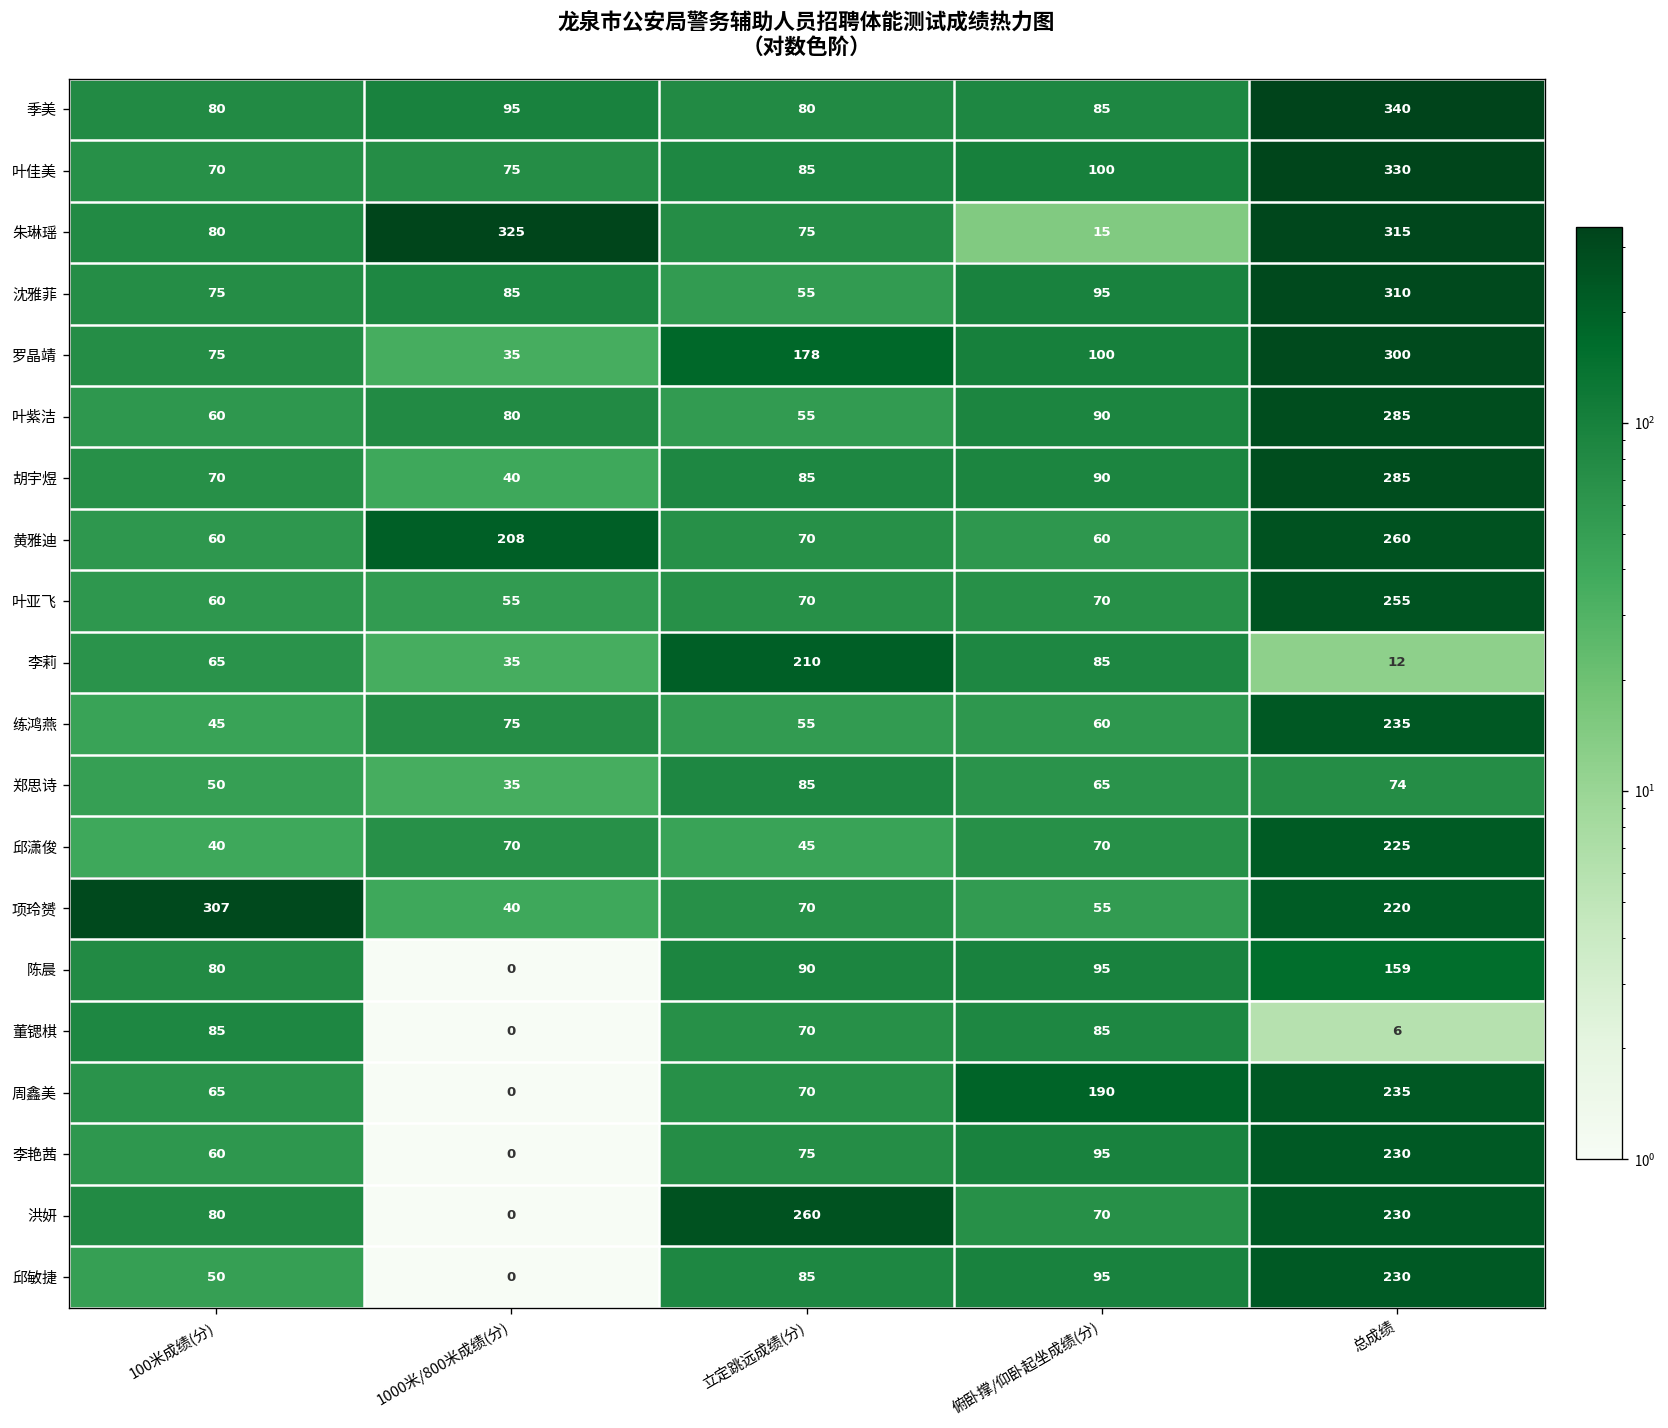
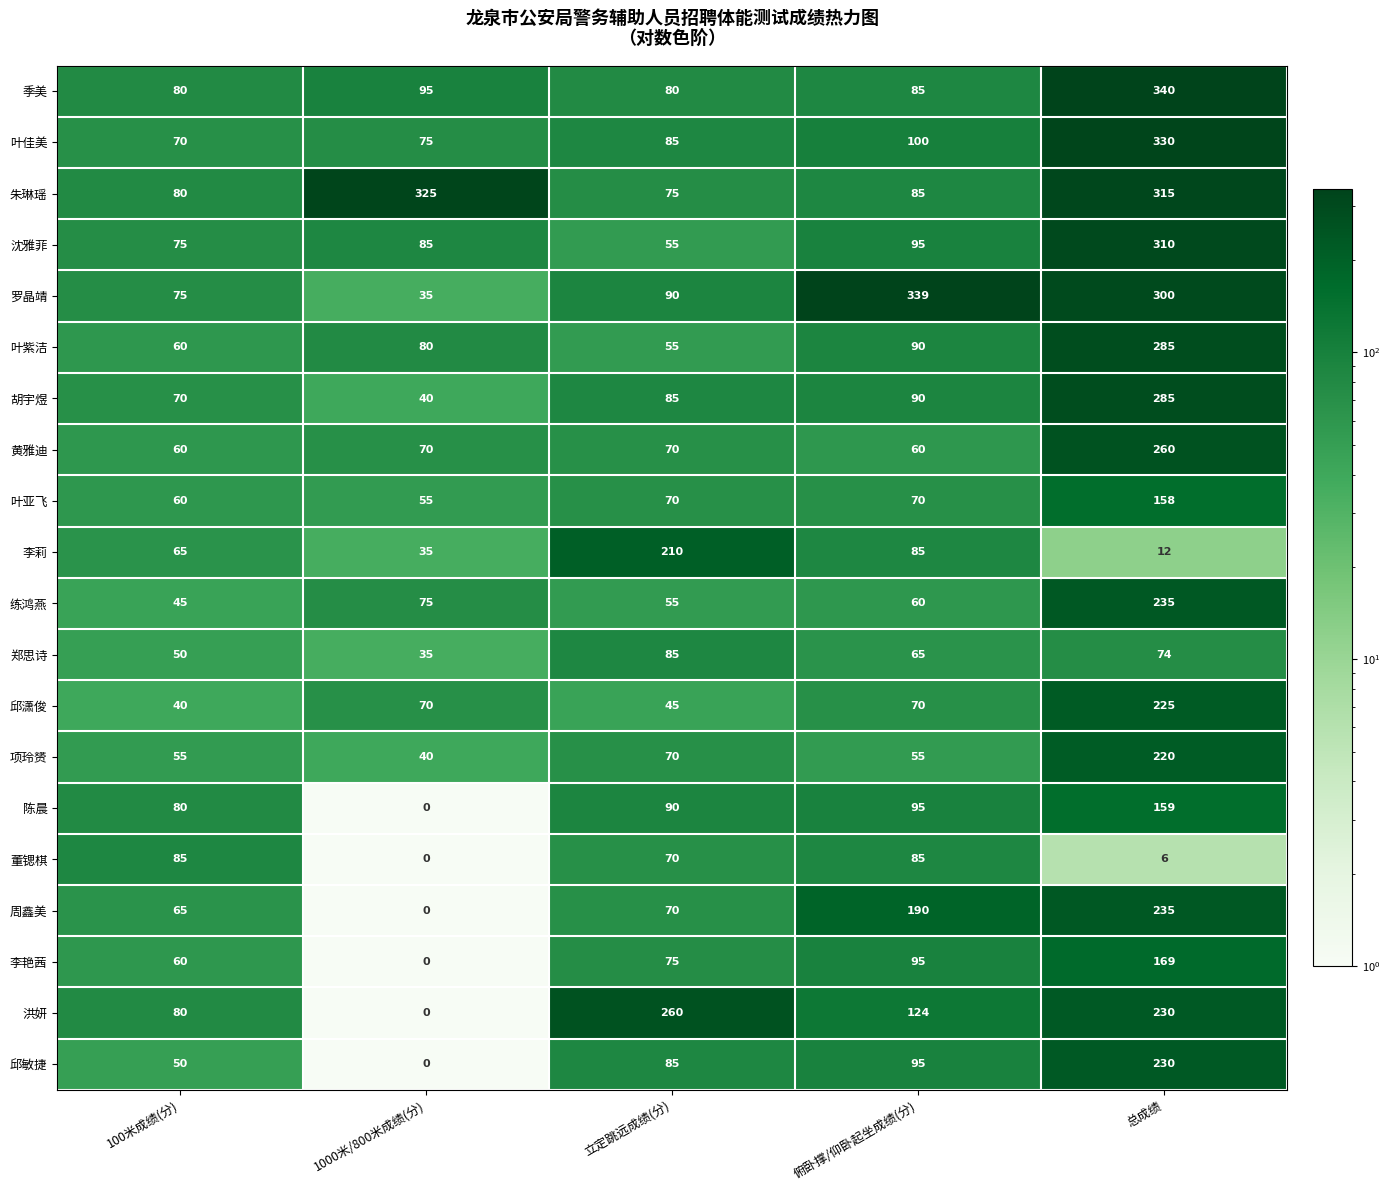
  {
    "季美": {
      "100米成绩(分)": 80,
      "1000米/800米成绩(分)": 95,
      "立定跳远成绩(分)": 80,
      "俯卧撑/仰卧起坐成绩(分)": 85,
      "总成绩": 340
    },
    "叶佳美": {
      "100米成绩(分)": 70,
      "1000米/800米成绩(分)": 75,
      "立定跳远成绩(分)": 85,
      "俯卧撑/仰卧起坐成绩(分)": 100,
      "总成绩": 330
    },
    "朱琳瑶": {
      "100米成绩(分)": 80,
      "1000米/800米成绩(分)": 325,
      "立定跳远成绩(分)": 75,
-     "俯卧撑/仰卧起坐成绩(分)": 15,
+     "俯卧撑/仰卧起坐成绩(分)": 85,
      "总成绩": 315
    },
    "沈雅菲": {
      "100米成绩(分)": 75,
      "1000米/800米成绩(分)": 85,
      "立定跳远成绩(分)": 55,
      "俯卧撑/仰卧起坐成绩(分)": 95,
      "总成绩": 310
    },
    "罗晶靖": {
      "100米成绩(分)": 75,
      "1000米/800米成绩(分)": 35,
-     "立定跳远成绩(分)": 178,
-     "俯卧撑/仰卧起坐成绩(分)": 100,
+     "立定跳远成绩(分)": 90,
+     "俯卧撑/仰卧起坐成绩(分)": 339,
      "总成绩": 300
    },
    "叶紫洁": {
      "100米成绩(分)": 60,
      "1000米/800米成绩(分)": 80,
      "立定跳远成绩(分)": 55,
      "俯卧撑/仰卧起坐成绩(分)": 90,
      "总成绩": 285
    },
    "胡宇煜": {
      "100米成绩(分)": 70,
      "1000米/800米成绩(分)": 40,
      "立定跳远成绩(分)": 85,
      "俯卧撑/仰卧起坐成绩(分)": 90,
      "总成绩": 285
    },
    "黄雅迪": {
      "100米成绩(分)": 60,
-     "1000米/800米成绩(分)": 208,
+     "1000米/800米成绩(分)": 70,
      "立定跳远成绩(分)": 70,
      "俯卧撑/仰卧起坐成绩(分)": 60,
      "总成绩": 260
    },
    "叶亚飞": {
      "100米成绩(分)": 60,
      "1000米/800米成绩(分)": 55,
      "立定跳远成绩(分)": 70,
      "俯卧撑/仰卧起坐成绩(分)": 70,
-     "总成绩": 255
+     "总成绩": 158
    },
    "李莉": {
      "100米成绩(分)": 65,
      "1000米/800米成绩(分)": 35,
      "立定跳远成绩(分)": 210,
      "俯卧撑/仰卧起坐成绩(分)": 85,
      "总成绩": 12
    },
    "练鸿燕": {
      "100米成绩(分)": 45,
      "1000米/800米成绩(分)": 75,
      "立定跳远成绩(分)": 55,
      "俯卧撑/仰卧起坐成绩(分)": 60,
      "总成绩": 235
    },
    "郑思诗": {
      "100米成绩(分)": 50,
      "1000米/800米成绩(分)": 35,
      "立定跳远成绩(分)": 85,
      "俯卧撑/仰卧起坐成绩(分)": 65,
      "总成绩": 74
    },
    "邱潇俊": {
      "100米成绩(分)": 40,
      "1000米/800米成绩(分)": 70,
      "立定跳远成绩(分)": 45,
      "俯卧撑/仰卧起坐成绩(分)": 70,
      "总成绩": 225
    },
    "项玲赟": {
-     "100米成绩(分)": 307,
+     "100米成绩(分)": 55,
      "1000米/800米成绩(分)": 40,
      "立定跳远成绩(分)": 70,
      "俯卧撑/仰卧起坐成绩(分)": 55,
      "总成绩": 220
    },
    "陈晨": {
      "100米成绩(分)": 80,
      "1000米/800米成绩(分)": 0,
      "立定跳远成绩(分)": 90,
      "俯卧撑/仰卧起坐成绩(分)": 95,
      "总成绩": 159
    },
    "董锶棋": {
      "100米成绩(分)": 85,
      "1000米/800米成绩(分)": 0,
      "立定跳远成绩(分)": 70,
      "俯卧撑/仰卧起坐成绩(分)": 85,
      "总成绩": 6
    },
    "周鑫美": {
      "100米成绩(分)": 65,
      "1000米/800米成绩(分)": 0,
      "立定跳远成绩(分)": 70,
      "俯卧撑/仰卧起坐成绩(分)": 190,
      "总成绩": 235
    },
    "李艳茜": {
      "100米成绩(分)": 60,
      "1000米/800米成绩(分)": 0,
      "立定跳远成绩(分)": 75,
      "俯卧撑/仰卧起坐成绩(分)": 95,
-     "总成绩": 230
+     "总成绩": 169
    },
    "洪妍": {
      "100米成绩(分)": 80,
      "1000米/800米成绩(分)": 0,
      "立定跳远成绩(分)": 260,
-     "俯卧撑/仰卧起坐成绩(分)": 70,
+     "俯卧撑/仰卧起坐成绩(分)": 124,
      "总成绩": 230
    },
    "邱敏捷": {
      "100米成绩(分)": 50,
      "1000米/800米成绩(分)": 0,
      "立定跳远成绩(分)": 85,
      "俯卧撑/仰卧起坐成绩(分)": 95,
      "总成绩": 230
    }
  }
